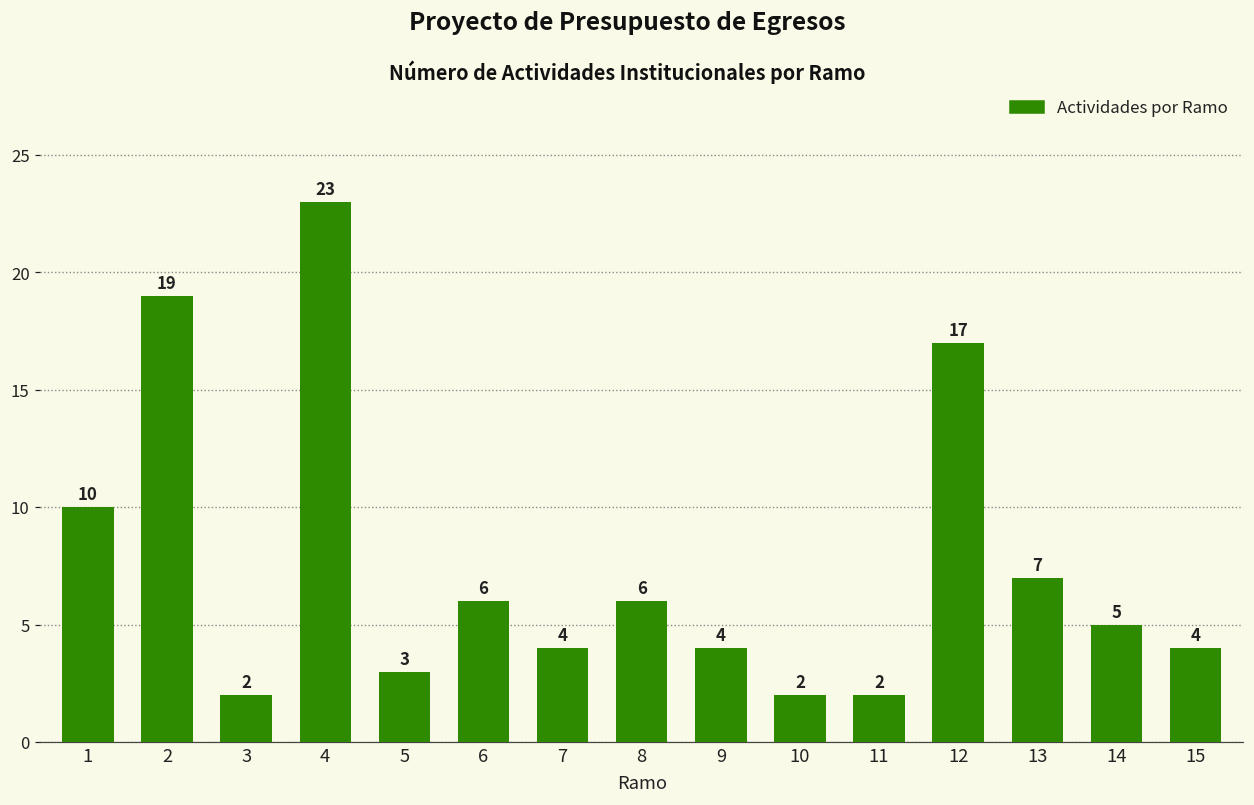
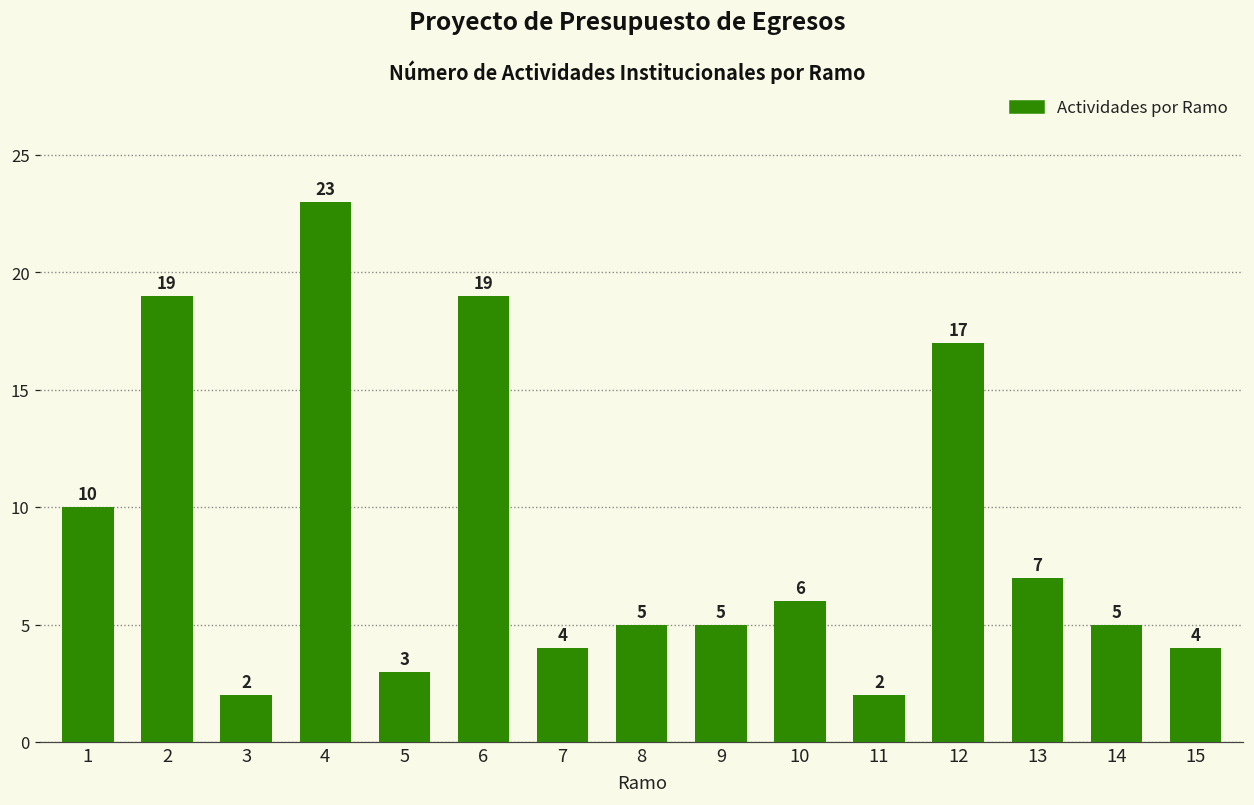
  {
    "1": 10,
    "2": 19,
    "3": 2,
    "4": 23,
    "5": 3,
-   "6": 6,
+   "6": 19,
    "7": 4,
-   "8": 6,
-   "9": 4,
-   "10": 2,
+   "8": 5,
+   "9": 5,
+   "10": 6,
    "11": 2,
    "12": 17,
    "13": 7,
    "14": 5,
    "15": 4
  }
